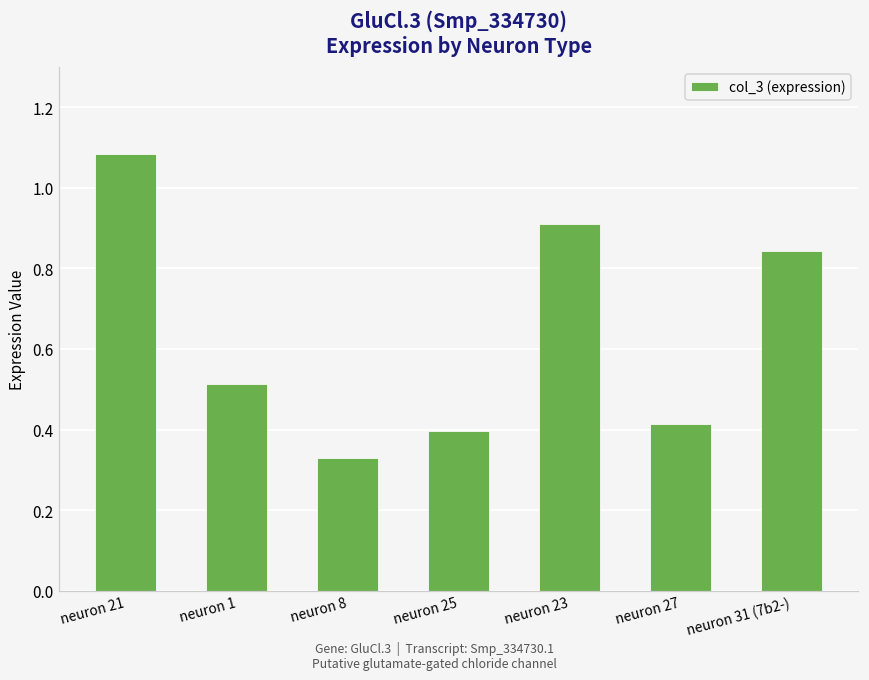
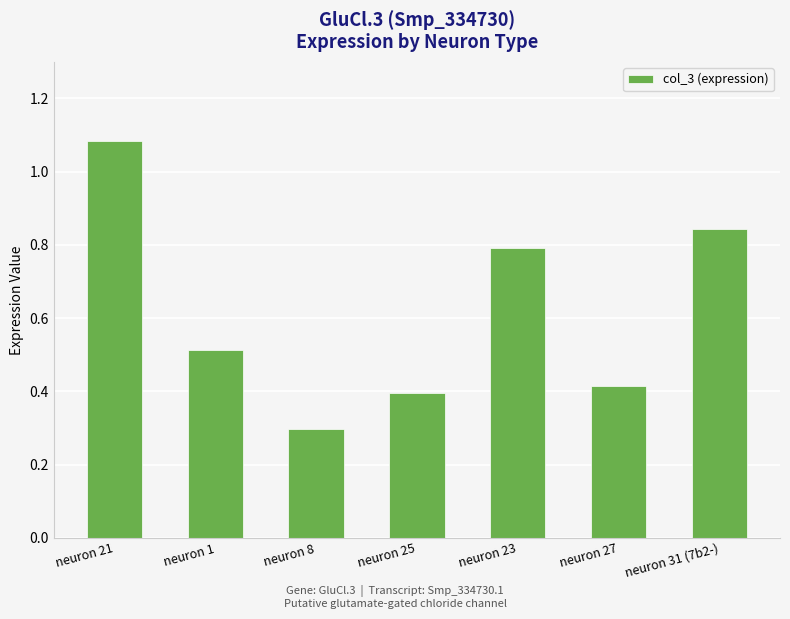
  {
    "neuron 21": 1.08,
    "neuron 1": 0.51,
-   "neuron 8": 0.33,
+   "neuron 8": 0.30,
    "neuron 25": 0.40,
-   "neuron 23": 0.91,
+   "neuron 23": 0.79,
    "neuron 27": 0.41,
    "neuron 31 (7b2-)": 0.84
  }
